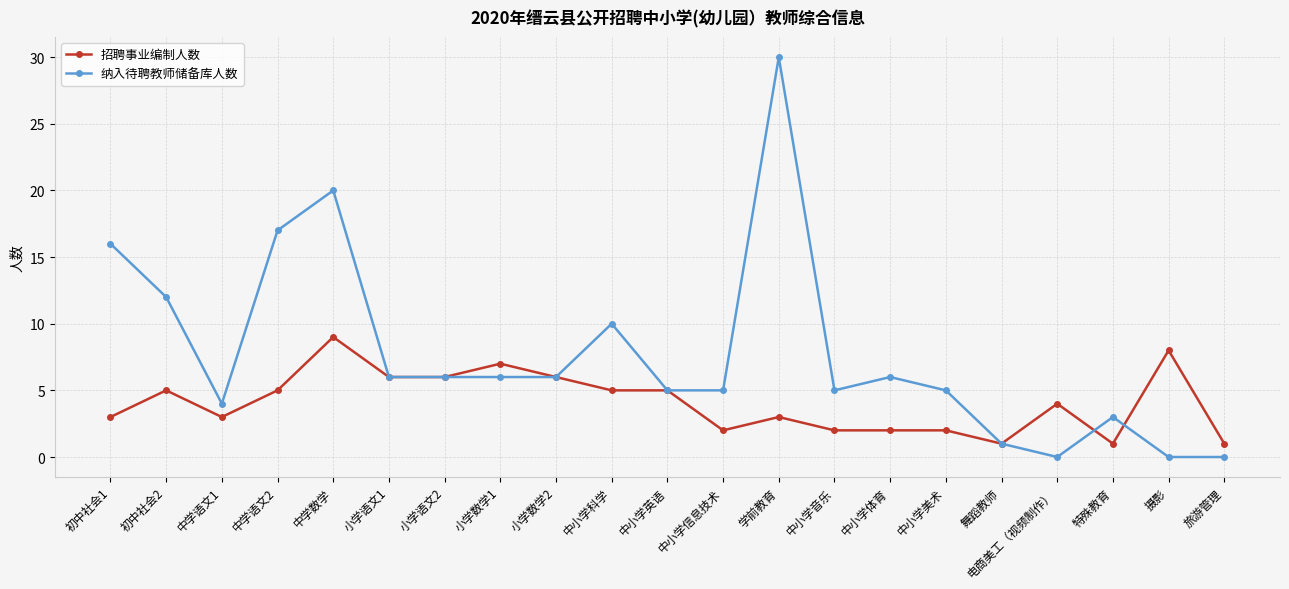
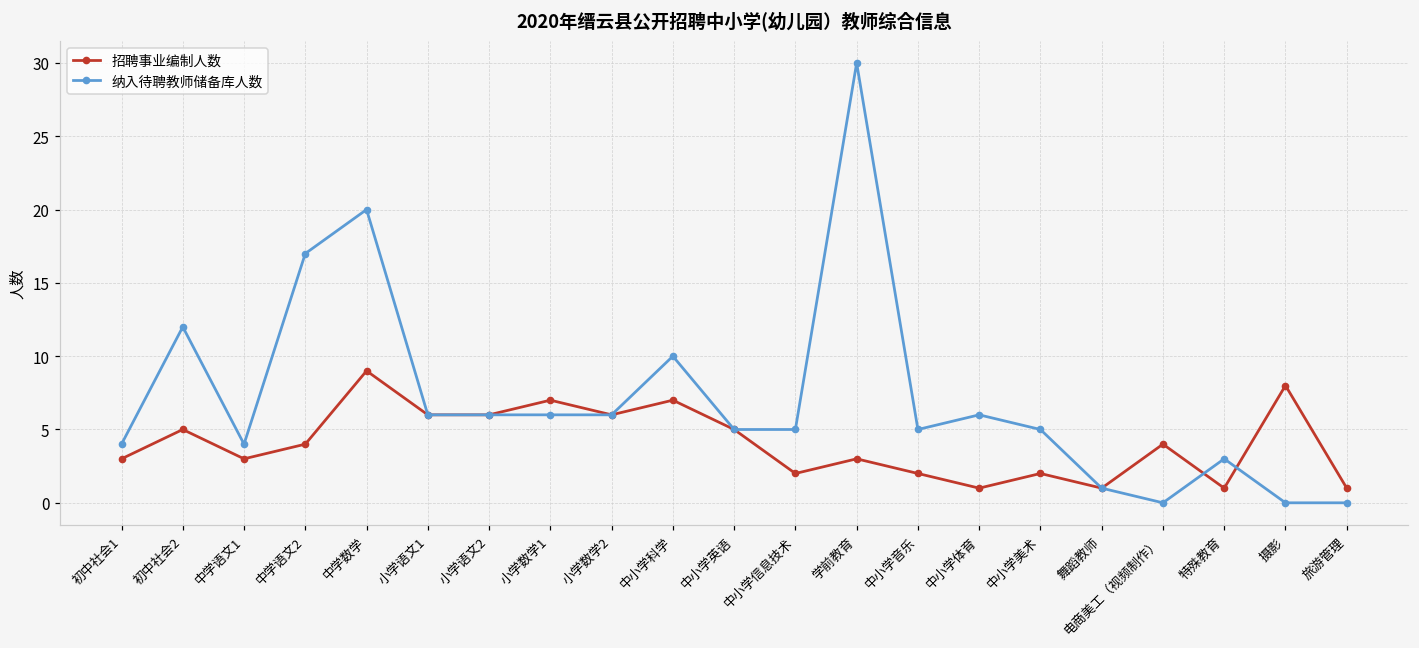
  {
    "招聘事业编制人数": {
      "初中社会1": 3,
      "初中社会2": 5,
      "中学语文1": 3,
-     "中学语文2": 5,
+     "中学语文2": 4,
      "中学数学": 9,
      "小学数学1": 7,
-     "中小学科学": 5,
+     "中小学科学": 7,
      "中小学信息技术": 2,
      "学前教育": 3,
      "中小学音乐": 2,
-     "中小学体育": 2,
+     "中小学体育": 1,
      "中小学美术": 2,
      "电商美工（视频制作）": 4,
      "特殊教育": 1,
      "摄影": 8,
      "旅游管理": 1
    },
    "纳入待聘教师储备库人数": {
-     "初中社会1": 16,
+     "初中社会1": 4,
      "初中社会2": 12,
      "中学语文1": 4,
      "中学语文2": 17,
      "中学数学": 20,
      "小学数学1": 6,
      "中小学科学": 10,
      "中小学信息技术": 5,
      "学前教育": 30,
      "中小学音乐": 5,
      "中小学体育": 6,
      "中小学美术": 5,
      "电商美工（视频制作）": 0,
      "特殊教育": 3,
      "摄影": 0,
      "旅游管理": 0
    }
  }
